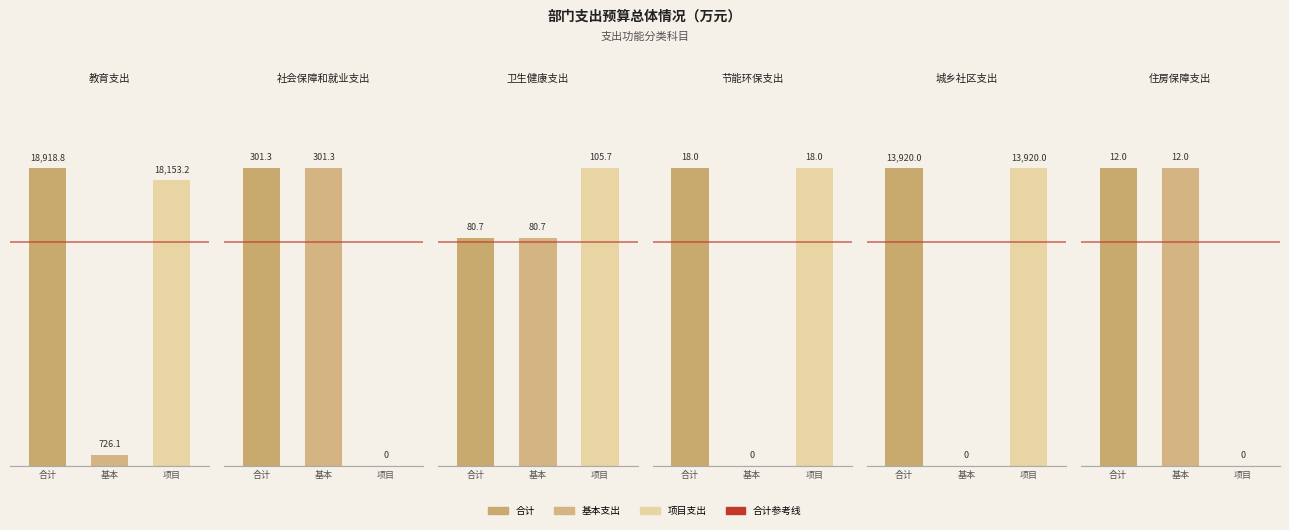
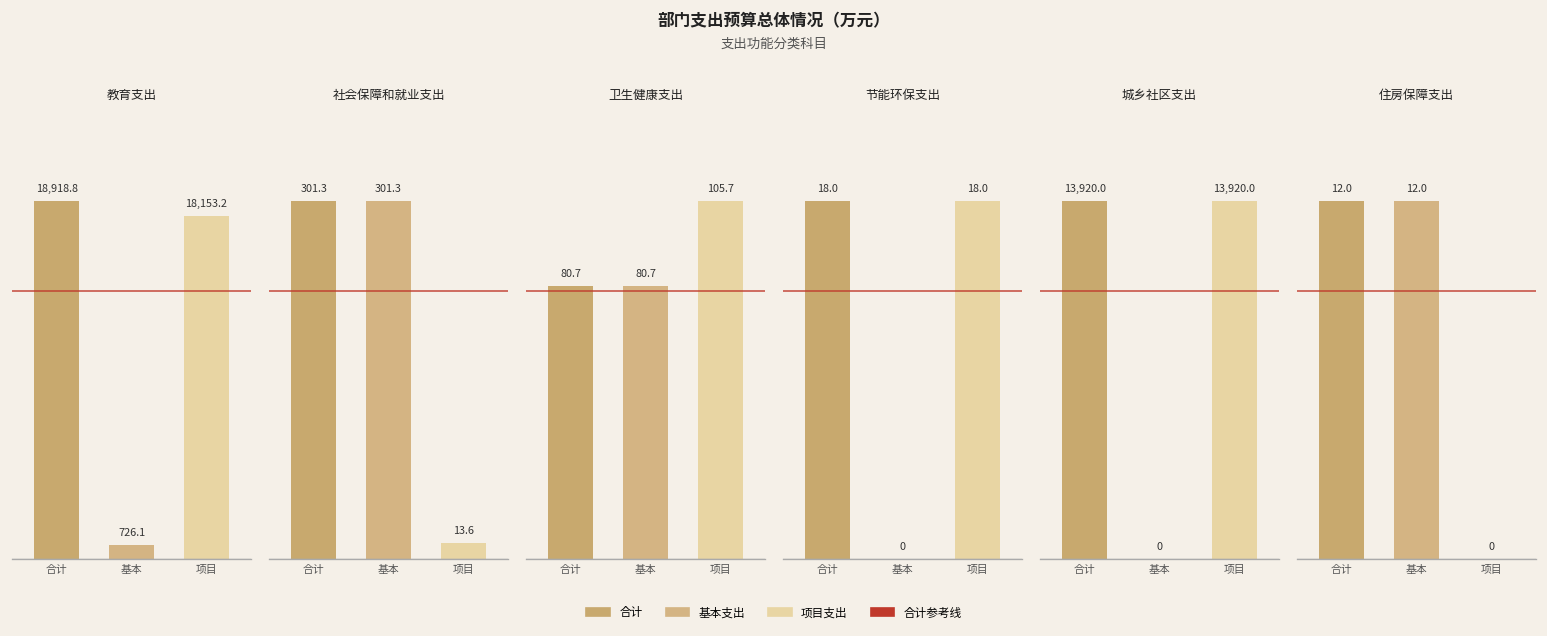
  {
    "教育支出": {
      "合计": "18,918.8",
      "基本": "726.1",
      "项目": "18,153.2"
    },
    "社会保障和就业支出": {
      "合计": "301.3",
      "基本": "301.3",
-     "项目": "0"
+     "项目": "13.6"
    },
    "卫生健康支出": {
      "合计": "80.7",
      "基本": "80.7",
      "项目": "105.7"
    },
    "节能环保支出": {
      "合计": "18.0",
      "基本": "0",
      "项目": "18.0"
    },
    "城乡社区支出": {
      "合计": "13,920.0",
      "基本": "0",
      "项目": "13,920.0"
    },
    "住房保障支出": {
      "合计": "12.0",
      "基本": "12.0",
      "项目": "0"
    }
  }
